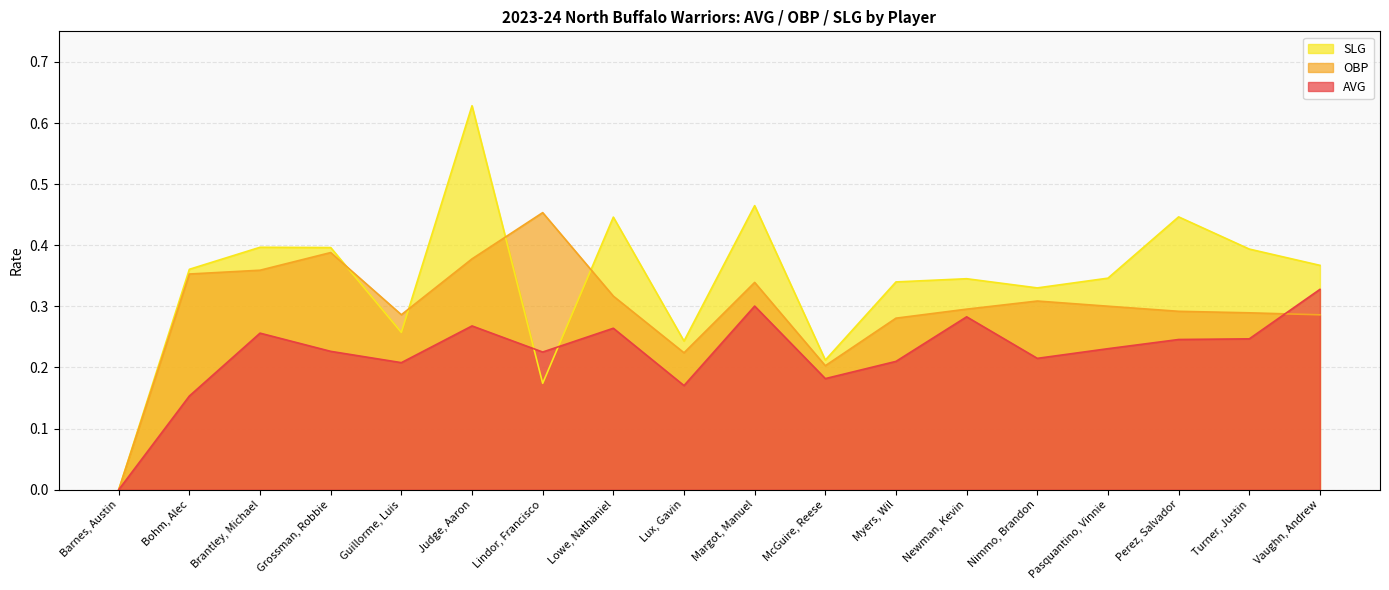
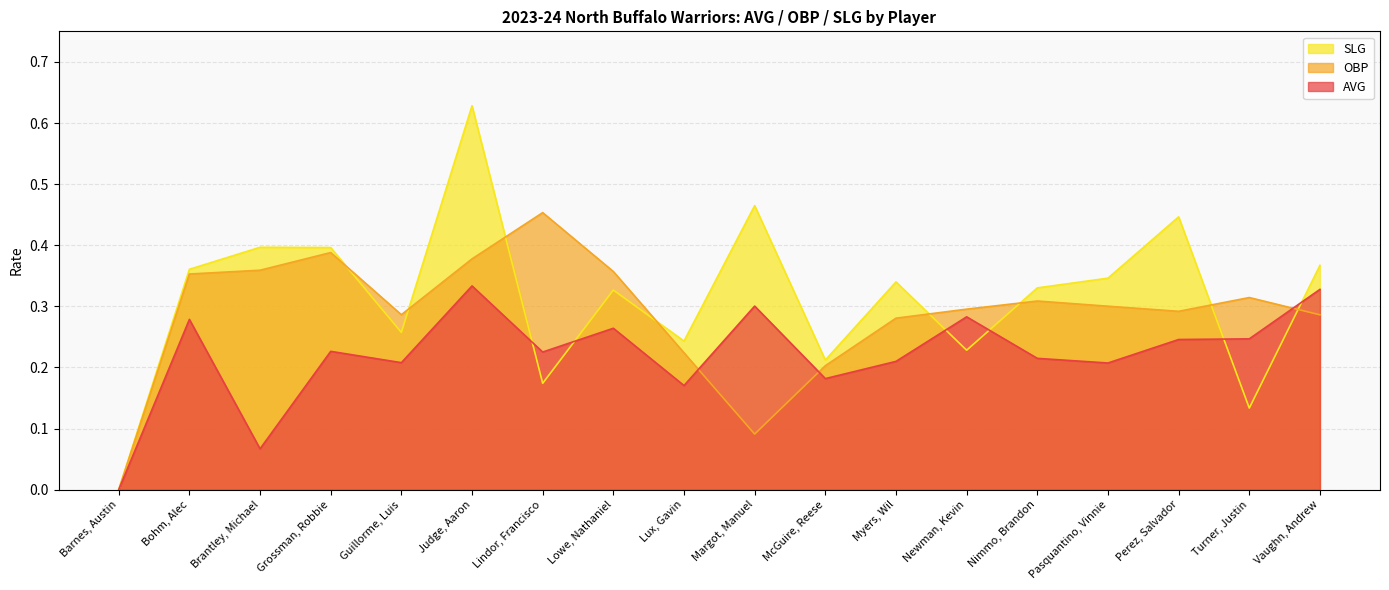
  {
    "SLG": {
      "Bohm, Alec": 0.36,
      "Brantley, Michael": 0.40,
      "Grossman, Robbie": 0.40,
      "Guillorme, Luis": 0.26,
      "Judge, Aaron": 0.63,
      "Lindor, Francisco": 0.17,
-     "Lowe, Nathaniel": 0.45,
+     "Lowe, Nathaniel": 0.33,
      "Lux, Gavin": 0.24,
      "Margot, Manuel": 0.46,
      "McGuire, Reese": 0.21,
      "Myers, Wil": 0.34,
-     "Newman, Kevin": 0.35,
+     "Newman, Kevin": 0.23,
      "Nimmo, Brandon": 0.33,
      "Pasquantino, Vinnie": 0.35,
      "Perez, Salvador": 0.45,
-     "Turner, Justin": 0.39,
+     "Turner, Justin": 0.13,
      "Vaughn, Andrew": 0.37
    },
    "OBP": {
      "Bohm, Alec": 0.35,
      "Brantley, Michael": 0.36,
      "Grossman, Robbie": 0.39,
      "Guillorme, Luis": 0.29,
      "Judge, Aaron": 0.38,
      "Lindor, Francisco": 0.45,
-     "Lowe, Nathaniel": 0.32,
+     "Lowe, Nathaniel": 0.36,
      "Lux, Gavin": 0.22,
-     "Margot, Manuel": 0.34,
+     "Margot, Manuel": 0.09,
      "McGuire, Reese": 0.20,
      "Myers, Wil": 0.28,
      "Newman, Kevin": 0.30,
      "Nimmo, Brandon": 0.31,
      "Pasquantino, Vinnie": 0.30,
      "Perez, Salvador": 0.29,
-     "Turner, Justin": 0.29,
+     "Turner, Justin": 0.31,
      "Vaughn, Andrew": 0.29
    },
    "AVG": {
-     "Bohm, Alec": 0.15,
-     "Brantley, Michael": 0.26,
+     "Bohm, Alec": 0.28,
+     "Brantley, Michael": 0.07,
      "Grossman, Robbie": 0.23,
      "Guillorme, Luis": 0.21,
-     "Judge, Aaron": 0.27,
+     "Judge, Aaron": 0.33,
      "Lindor, Francisco": 0.23,
      "Lowe, Nathaniel": 0.26,
      "Lux, Gavin": 0.17,
      "Margot, Manuel": 0.30,
      "McGuire, Reese": 0.18,
      "Myers, Wil": 0.21,
      "Newman, Kevin": 0.28,
      "Nimmo, Brandon": 0.21,
-     "Pasquantino, Vinnie": 0.23,
+     "Pasquantino, Vinnie": 0.21,
      "Perez, Salvador": 0.25,
      "Turner, Justin": 0.25,
      "Vaughn, Andrew": 0.33
    }
  }
